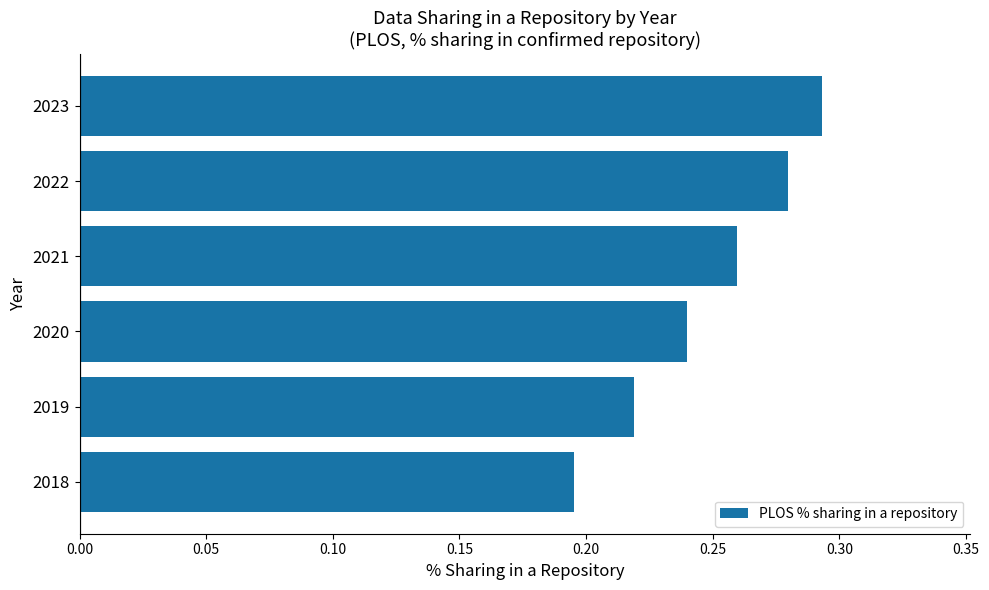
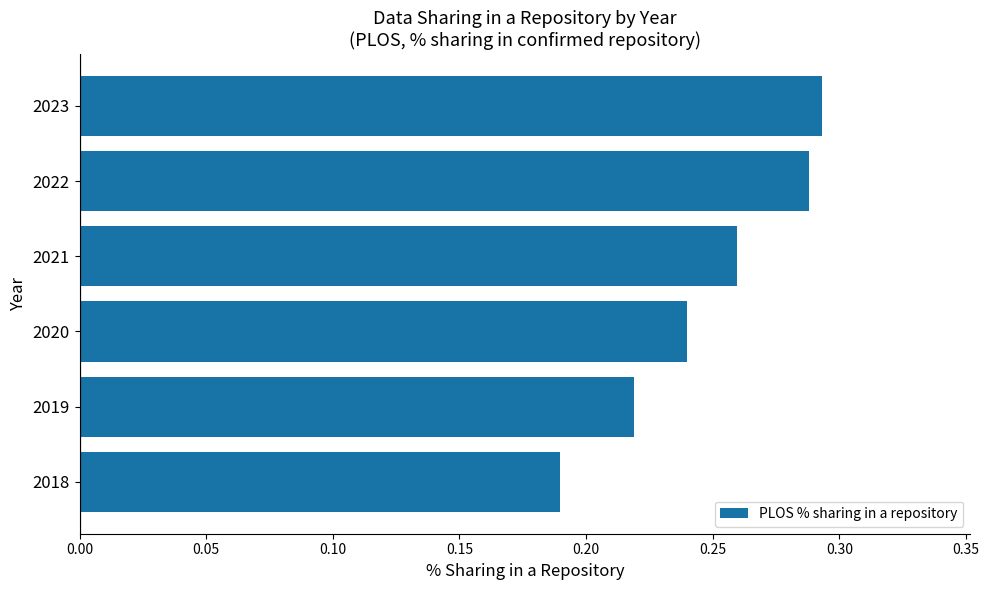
  {
    "2023": 0.293,
-   "2022": 0.280,
+   "2022": 0.288,
    "2021": 0.260,
    "2020": 0.240,
    "2019": 0.219,
-   "2018": 0.195
+   "2018": 0.190
  }
